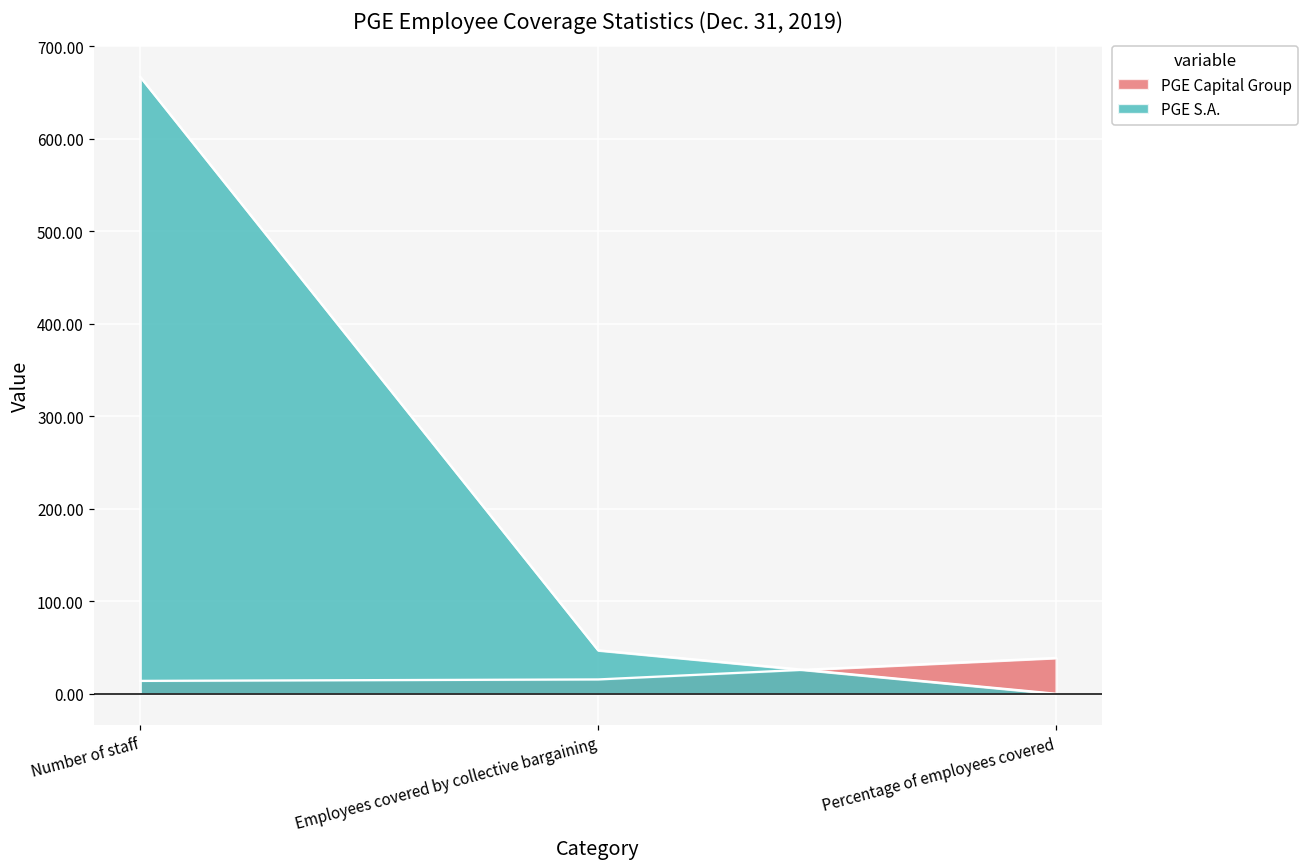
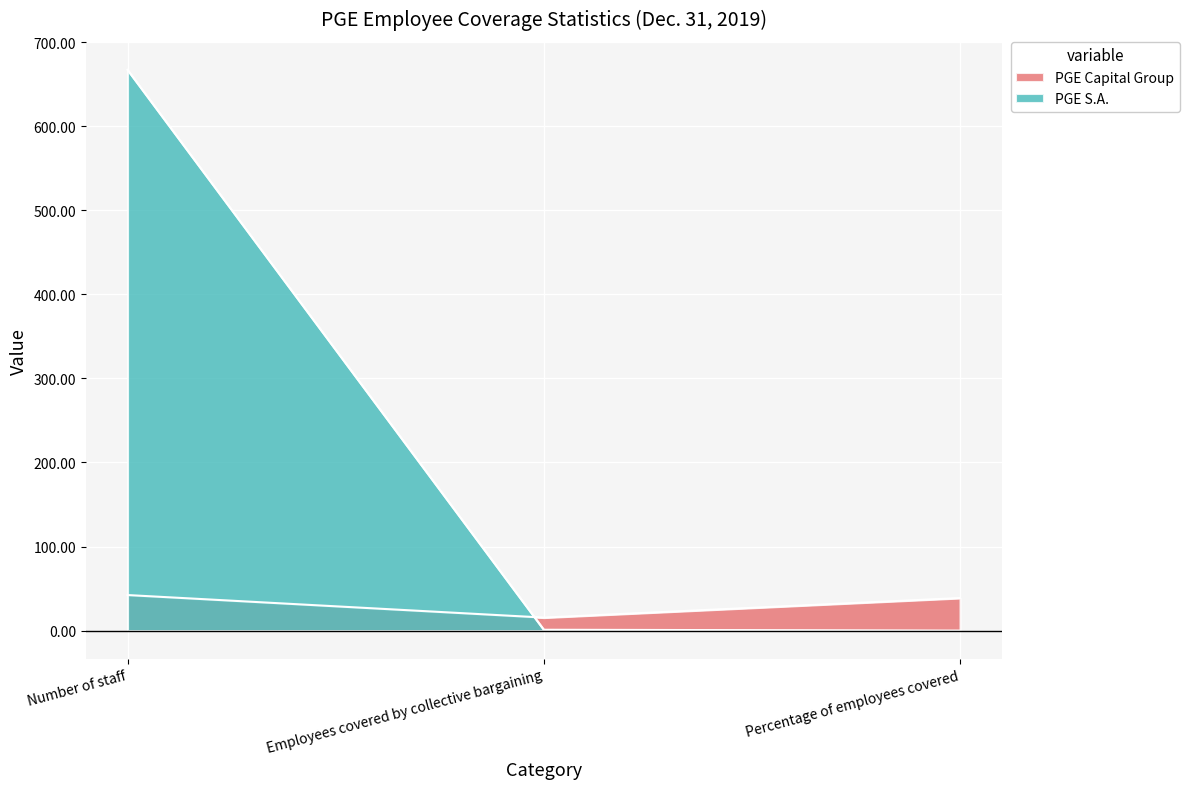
  {
    "PGE Capital Group": {
-     "Number of staff": 10,
+     "Number of staff": 40,
      "Employees covered by collective bargaining": 20,
      "Percentage of employees covered": 40
    },
    "PGE S.A.": {
      "Number of staff": 670,
-     "Employees covered by collective bargaining": 50,
+     "Employees covered by collective bargaining": 0,
      "Percentage of employees covered": 0
    }
  }
